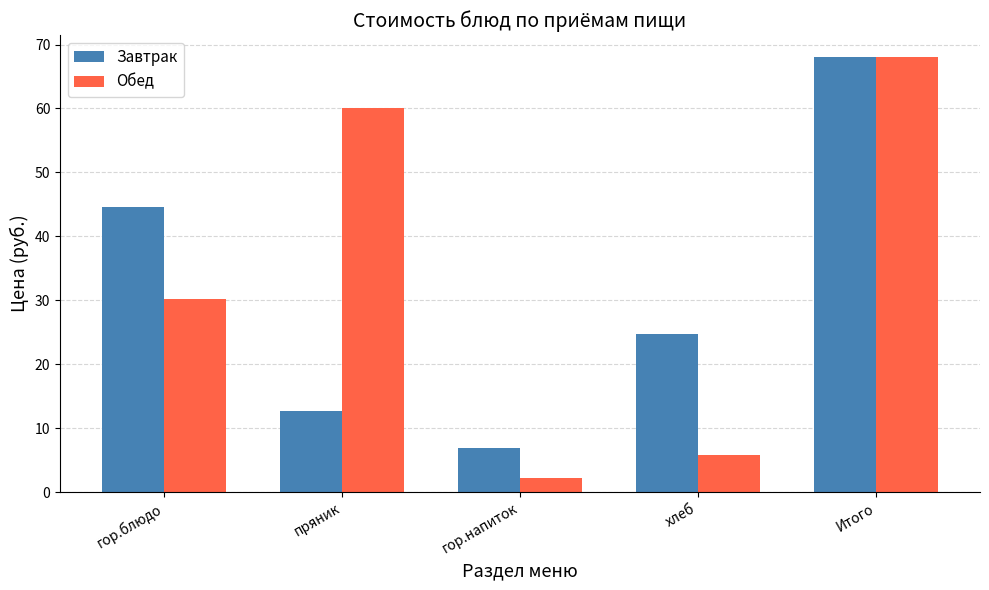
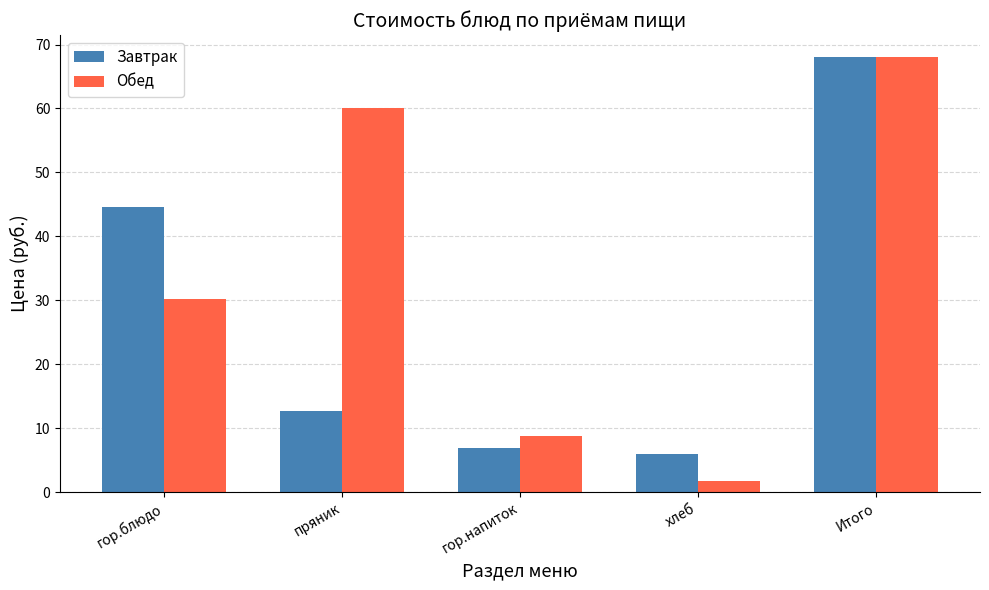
  {
    "Завтрак": {
      "гор.блюдо": 45,
      "пряник": 13,
      "гор.напиток": 7,
-     "хлеб": 25,
+     "хлеб": 6,
      "Итого": 68
    },
    "Обед": {
      "гор.блюдо": 30,
      "пряник": 60,
-     "гор.напиток": 2,
-     "хлеб": 6,
+     "гор.напиток": 9,
+     "хлеб": 2,
      "Итого": 68
    }
  }
